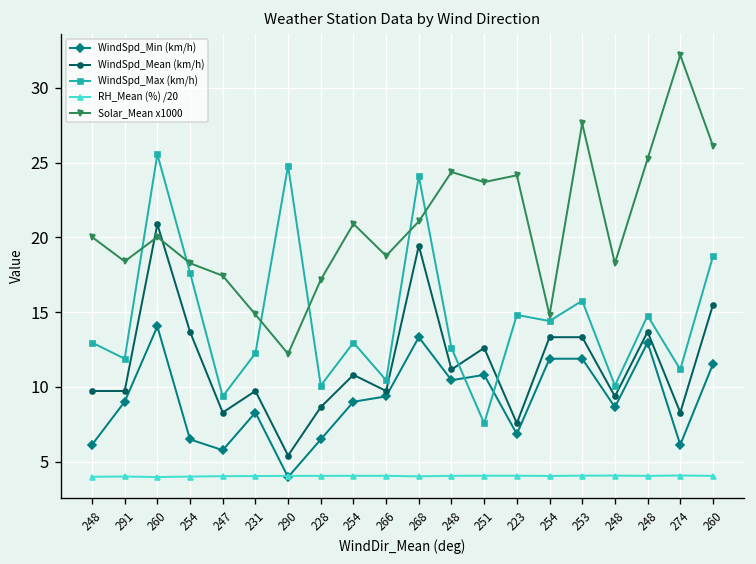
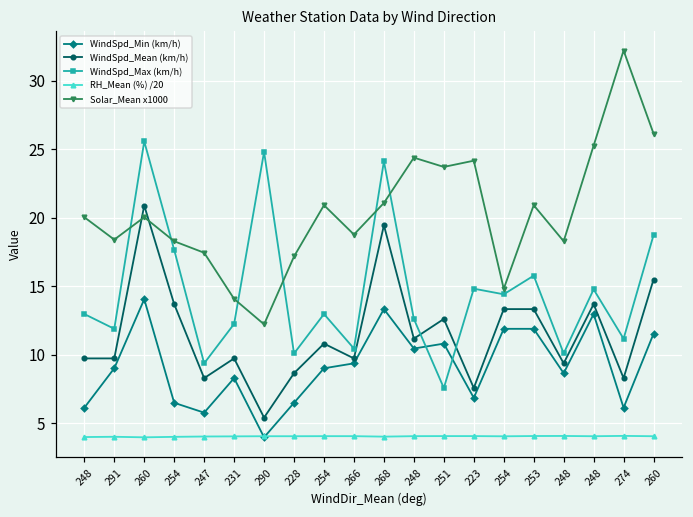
  {
    "WindSpd_Max (km/h)": {
      "291": 11.9,
      "247": 9.4,
      "231": 12.2,
      "290": 24.8,
      "228": 10.1,
      "266": 10.4,
      "268": 24.1,
      "251": 7.6,
      "223": 14.8,
      "253": 15.8,
      "274": 11.2
    },
    "RH_Mean (%) /20": {
      "291": 4.0,
      "247": 4.0,
      "231": 4.0,
      "228": 4.0,
      "266": 4.0,
      "268": 4.0,
      "251": 4.1,
      "223": 4.1,
      "253": 4.1,
      "274": 4.1
    },
    "Solar_Mean x1000": {
      "291": 18.4,
      "247": 17.4,
-     "231": 14.8,
+     "231": 14.1,
      "290": 12.2,
      "228": 17.2,
      "266": 18.8,
      "268": 21.1,
      "251": 23.7,
      "223": 24.2,
-     "253": 27.6,
+     "253": 20.9,
      "274": 32.2
    }
  }
